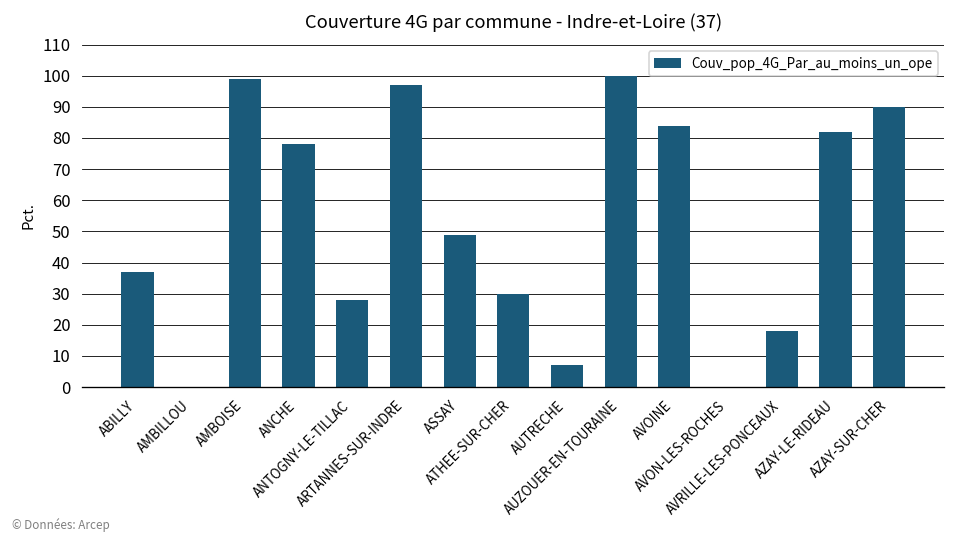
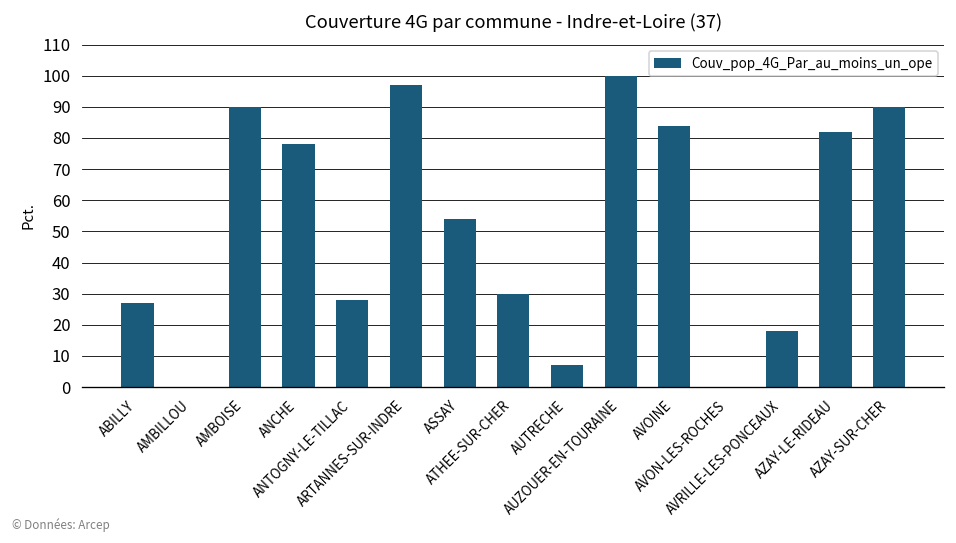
  {
-   "ABILLY": 37,
+   "ABILLY": 27,
    "AMBILLOU": 0,
-   "AMBOISE": 99,
+   "AMBOISE": 90,
    "ANCHE": 78,
    "ANTOGNY-LE-TILLAC": 28,
    "ARTANNES-SUR-INDRE": 97,
-   "ASSAY": 49,
+   "ASSAY": 54,
    "ATHEE-SUR-CHER": 30,
    "AUTRECHE": 7,
    "AUZOUER-EN-TOURAINE": 100,
    "AVOINE": 84,
    "AVON-LES-ROCHES": 0,
    "AVRILLE-LES-PONCEAUX": 18,
    "AZAY-LE-RIDEAU": 82,
    "AZAY-SUR-CHER": 90
  }
